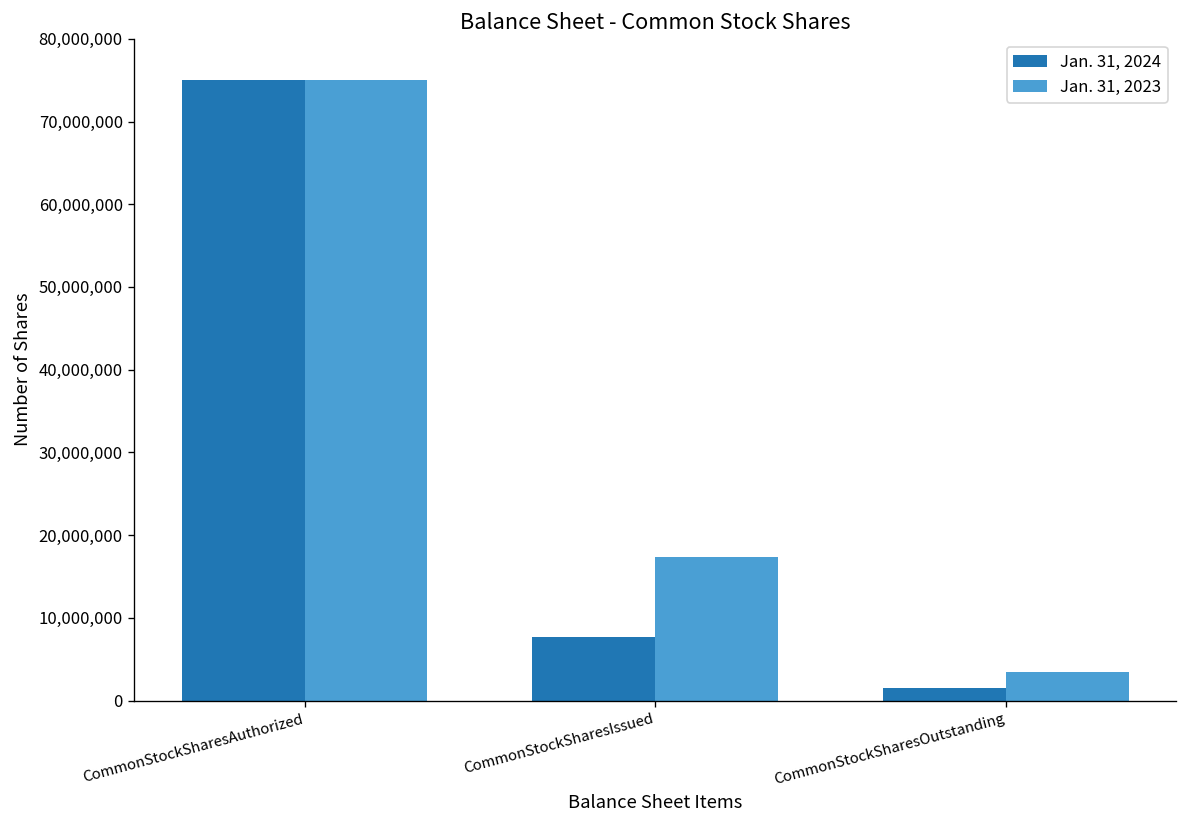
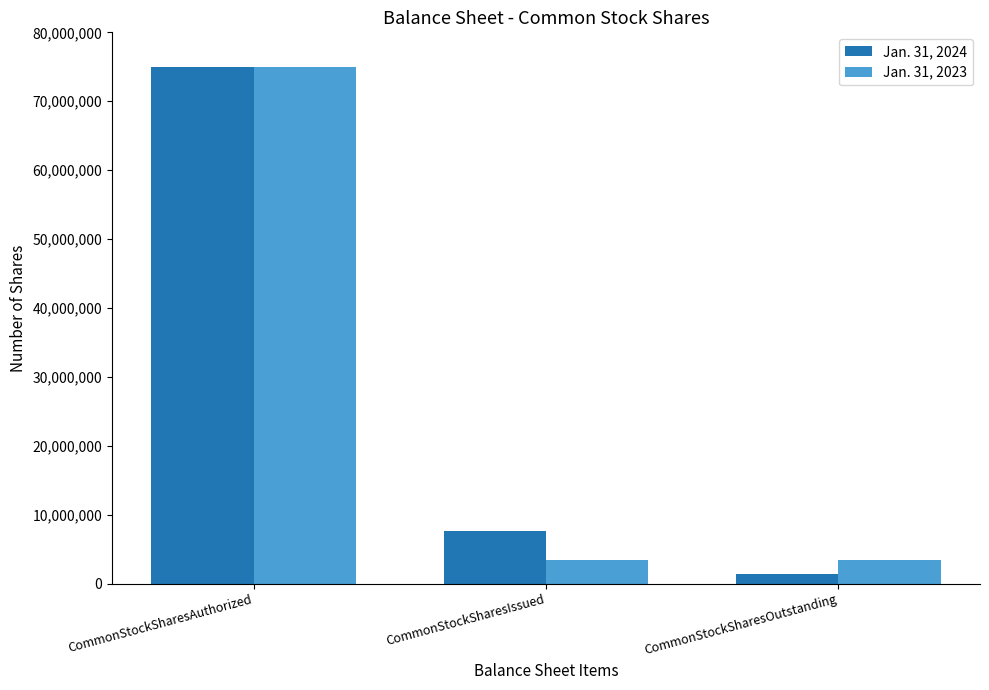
  {
    "Jan. 31, 2024": {
      "CommonStockSharesAuthorized": "75,000,000",
      "CommonStockSharesIssued": "8,000,000",
      "CommonStockSharesOutstanding": "1,000,000"
    },
    "Jan. 31, 2023": {
      "CommonStockSharesAuthorized": "75,000,000",
-     "CommonStockSharesIssued": "17,000,000",
+     "CommonStockSharesIssued": "4,000,000",
      "CommonStockSharesOutstanding": "4,000,000"
    }
  }
